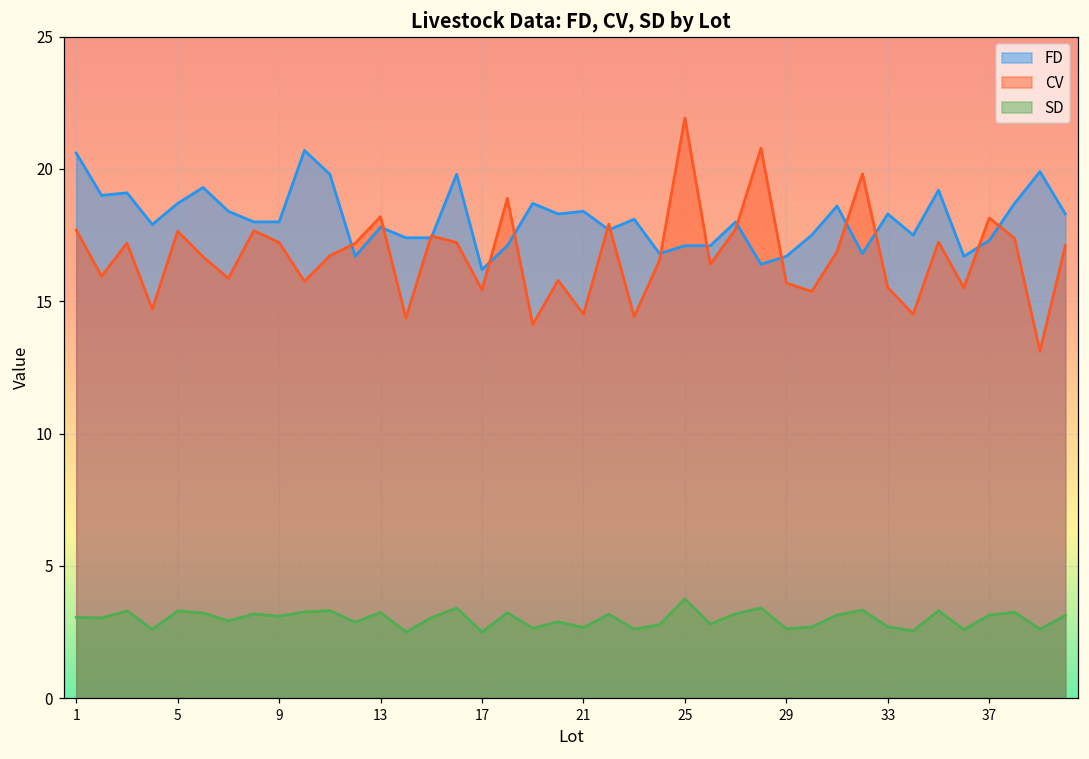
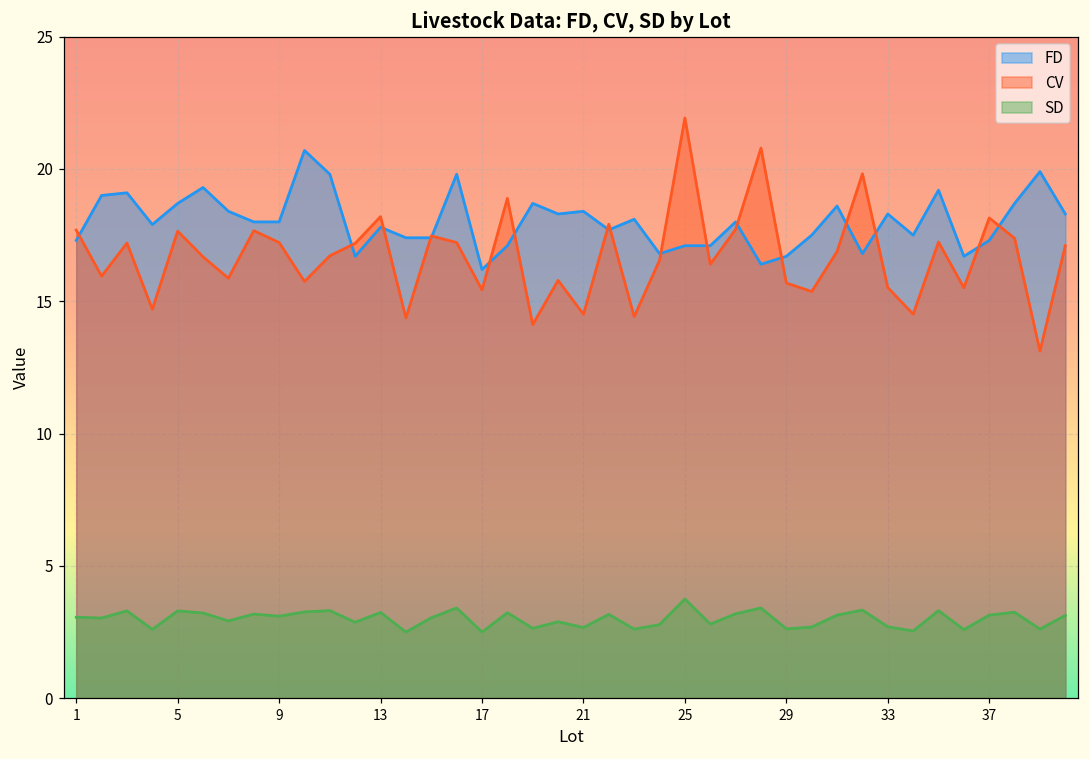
  {
    "FD": {
-     "1": 20.6,
+     "1": 17.3,
      "5": 18.7,
      "9": 18.0,
      "13": 17.8,
      "17": 16.2,
      "21": 18.4,
      "25": 17.1,
      "29": 16.7,
      "33": 18.3,
      "37": 17.3
    },
    "CV": {
      "1": 17.7,
      "5": 17.7,
      "9": 17.2,
      "13": 18.2,
      "17": 15.4,
      "21": 14.5,
      "25": 21.9,
      "29": 15.7,
      "33": 15.5,
      "37": 18.2
    },
    "SD": {
      "1": 3.1,
      "5": 3.3,
      "9": 3.1,
      "13": 3.2,
      "17": 2.5,
      "21": 2.7,
      "25": 3.8,
      "29": 2.6,
      "33": 2.7,
      "37": 3.1
    }
  }
